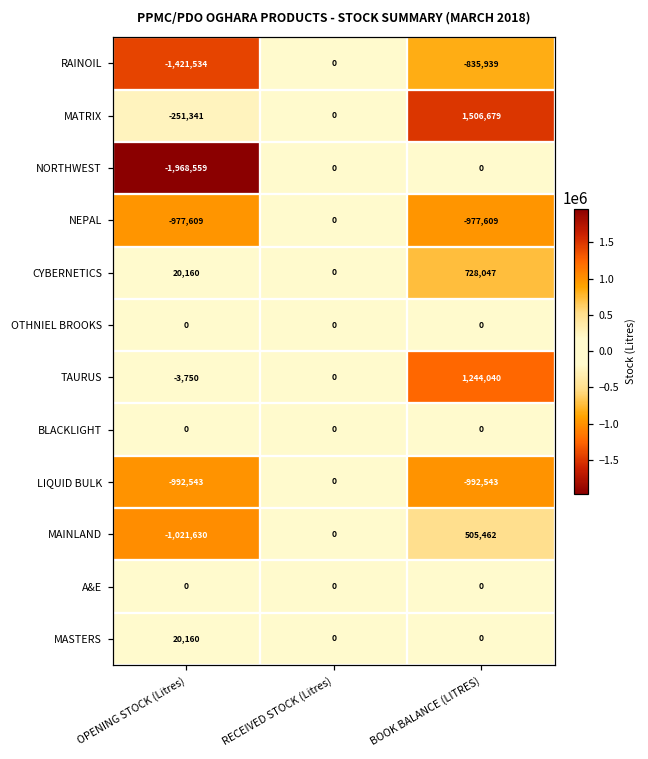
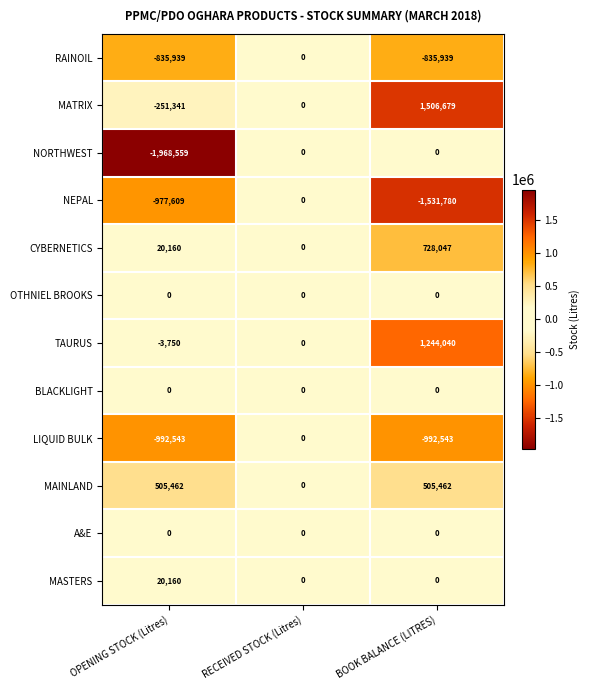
  {
    "RAINOIL": {
-     "OPENING STOCK (Litres)": "-1,421,534",
+     "OPENING STOCK (Litres)": "-835,939",
      "RECEIVED STOCK (Litres)": "0",
      "BOOK BALANCE (LITRES)": "-835,939"
    },
    "MATRIX": {
      "OPENING STOCK (Litres)": "-251,341",
      "RECEIVED STOCK (Litres)": "0",
      "BOOK BALANCE (LITRES)": "1,506,679"
    },
    "NORTHWEST": {
      "OPENING STOCK (Litres)": "-1,968,559",
      "RECEIVED STOCK (Litres)": "0",
      "BOOK BALANCE (LITRES)": "0"
    },
    "NEPAL": {
      "OPENING STOCK (Litres)": "-977,609",
      "RECEIVED STOCK (Litres)": "0",
-     "BOOK BALANCE (LITRES)": "-977,609"
+     "BOOK BALANCE (LITRES)": "-1,531,780"
    },
    "CYBERNETICS": {
      "OPENING STOCK (Litres)": "20,160",
      "RECEIVED STOCK (Litres)": "0",
      "BOOK BALANCE (LITRES)": "728,047"
    },
    "OTHNIEL BROOKS": {
      "OPENING STOCK (Litres)": "0",
      "RECEIVED STOCK (Litres)": "0",
      "BOOK BALANCE (LITRES)": "0"
    },
    "TAURUS": {
      "OPENING STOCK (Litres)": "-3,750",
      "RECEIVED STOCK (Litres)": "0",
      "BOOK BALANCE (LITRES)": "1,244,040"
    },
    "BLACKLIGHT": {
      "OPENING STOCK (Litres)": "0",
      "RECEIVED STOCK (Litres)": "0",
      "BOOK BALANCE (LITRES)": "0"
    },
    "LIQUID BULK": {
      "OPENING STOCK (Litres)": "-992,543",
      "RECEIVED STOCK (Litres)": "0",
      "BOOK BALANCE (LITRES)": "-992,543"
    },
    "MAINLAND": {
-     "OPENING STOCK (Litres)": "-1,021,630",
+     "OPENING STOCK (Litres)": "505,462",
      "RECEIVED STOCK (Litres)": "0",
      "BOOK BALANCE (LITRES)": "505,462"
    },
    "A&E": {
      "OPENING STOCK (Litres)": "0",
      "RECEIVED STOCK (Litres)": "0",
      "BOOK BALANCE (LITRES)": "0"
    },
    "MASTERS": {
      "OPENING STOCK (Litres)": "20,160",
      "RECEIVED STOCK (Litres)": "0",
      "BOOK BALANCE (LITRES)": "0"
    }
  }
